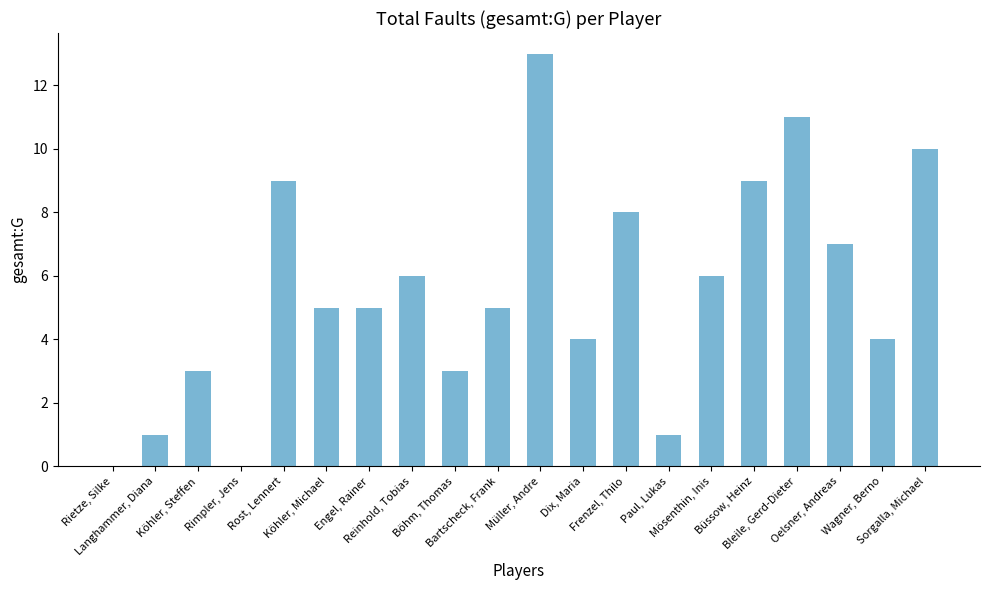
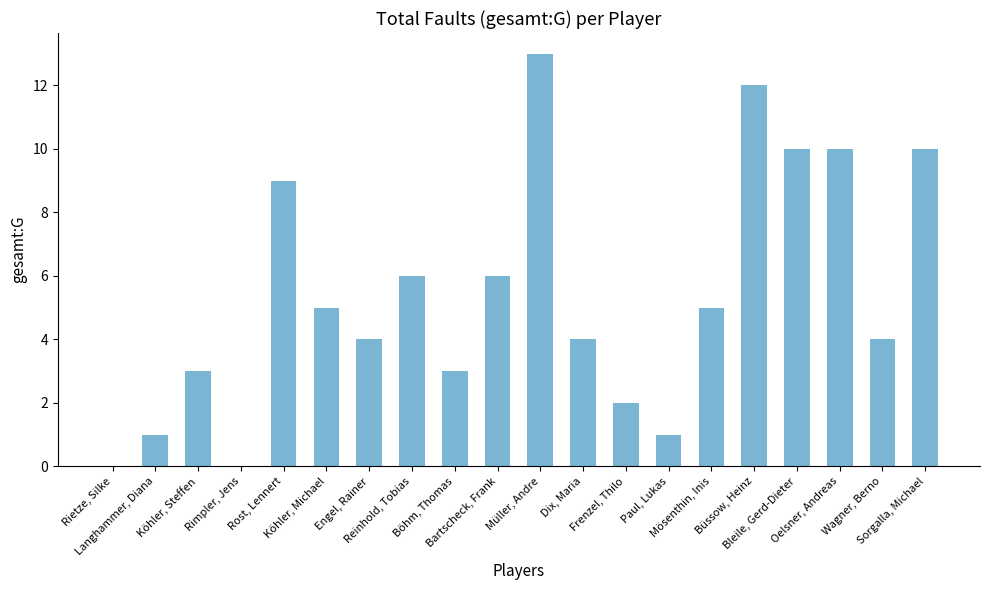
  {
    "Rietze, Silke": 0,
    "Langhammer, Diana": 1,
    "Köhler, Steffen": 3,
    "Rimpler, Jens": 0,
    "Rost, Lennert": 9,
    "Köhler, Michael": 5,
-   "Engel, Rainer": 5,
+   "Engel, Rainer": 4,
    "Reinhold, Tobias": 6,
    "Böhm, Thomas": 3,
-   "Bartscheck, Frank": 5,
+   "Bartscheck, Frank": 6,
    "Müller, Andre": 13,
    "Dix, Maria": 4,
-   "Frenzel, Thilo": 8,
+   "Frenzel, Thilo": 2,
    "Paul, Lukas": 1,
-   "Mösenthin, Inis": 6,
-   "Büssow, Heinz": 9,
-   "Bleile, Gerd-Dieter": 11,
-   "Oelsner, Andreas": 7,
+   "Mösenthin, Inis": 5,
+   "Büssow, Heinz": 12,
+   "Bleile, Gerd-Dieter": 10,
+   "Oelsner, Andreas": 10,
    "Wagner, Berno": 4,
    "Sorgalla, Michael": 10
  }
